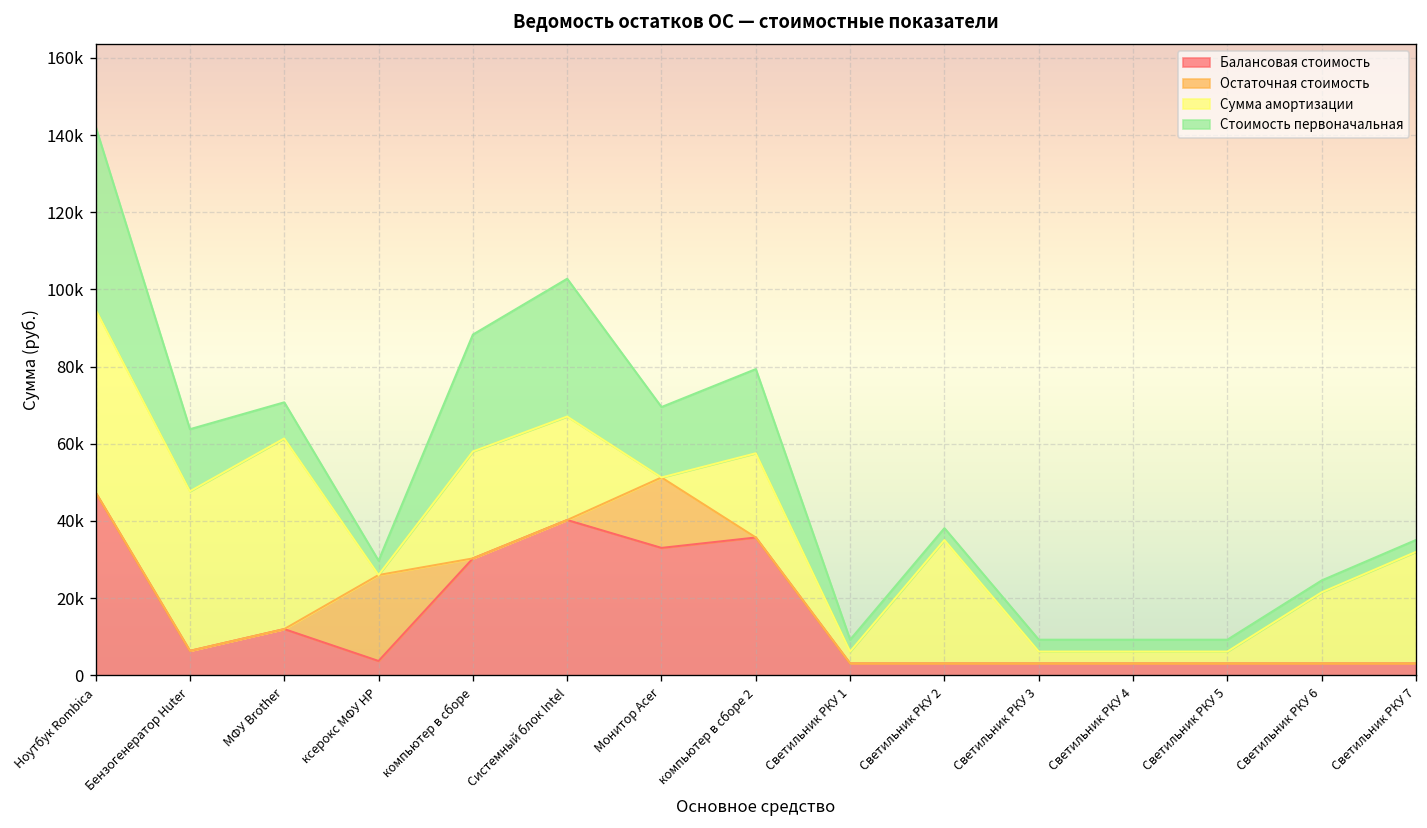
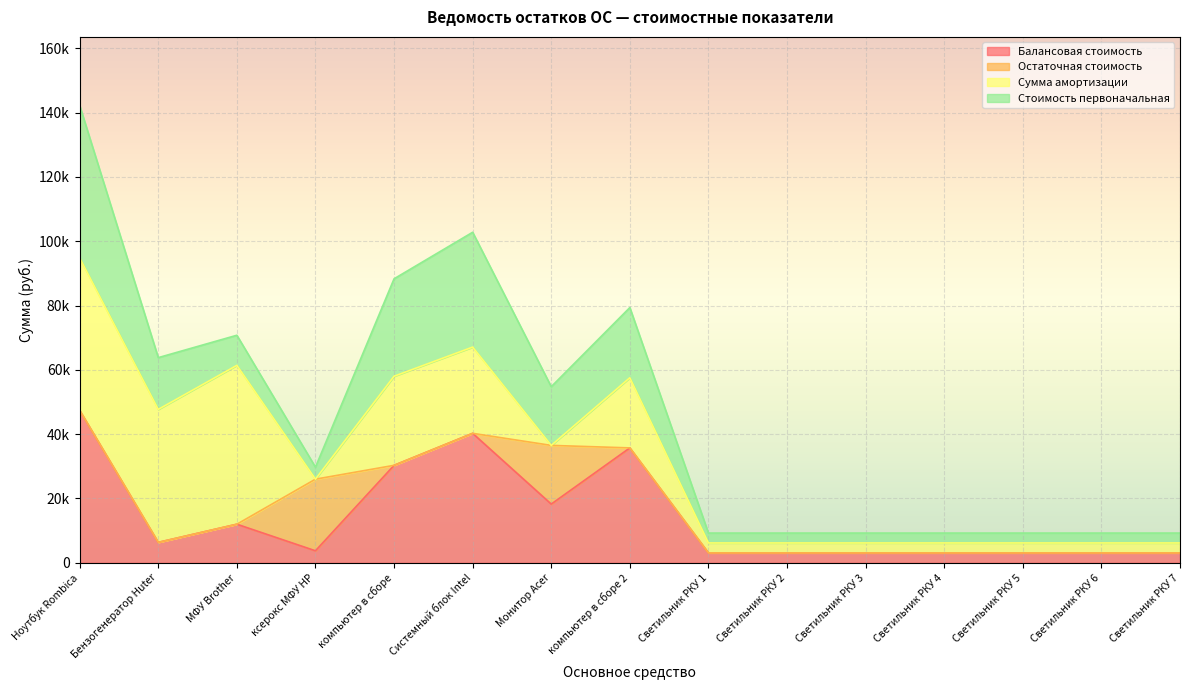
  {
    "Балансовая стоимость": {
      "ксерокс МФУ НР": 4000,
-     "Монитор Acer": 33000
+     "Монитор Acer": 18000
    },
    "Сумма амортизации": {
      "Ноутбук Rombica": 47000,
      "Бензогенератор Huter": 41000,
      "МФУ Brother": 49000,
      "компьютер в сборе": 28000,
      "Системный блок Intel": 27000,
      "компьютер в сборе 2": 22000,
      "Светильник РКУ 1": 3000,
-     "Светильник РКУ 2": 32000,
+     "Светильник РКУ 2": 3000,
      "Светильник РКУ 3": 3000,
      "Светильник РКУ 4": 3000,
      "Светильник РКУ 5": 3000,
-     "Светильник РКУ 6": 18000,
-     "Светильник РКУ 7": 29000
+     "Светильник РКУ 6": 3000,
+     "Светильник РКУ 7": 3000
    },
    "Стоимость первоначальная": {
      "Ноутбук Rombica": 47000,
      "Бензогенератор Huter": 16000,
      "МФУ Brother": 9000,
      "ксерокс МФУ НР": 4000,
      "компьютер в сборе": 30000,
      "Системный блок Intel": 36000,
      "Монитор Acer": 18000,
      "компьютер в сборе 2": 22000,
      "Светильник РКУ 1": 3000,
      "Светильник РКУ 2": 3000,
      "Светильник РКУ 3": 3000,
      "Светильник РКУ 4": 3000,
      "Светильник РКУ 5": 3000,
      "Светильник РКУ 6": 3000,
      "Светильник РКУ 7": 3000
    }
  }
